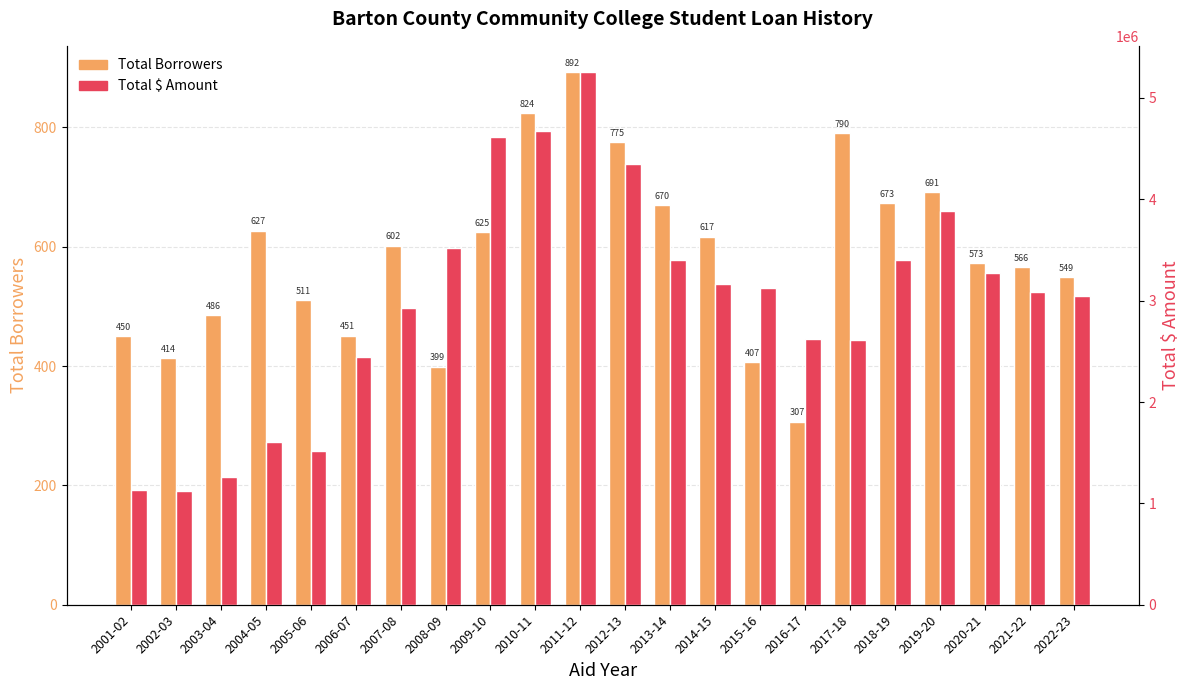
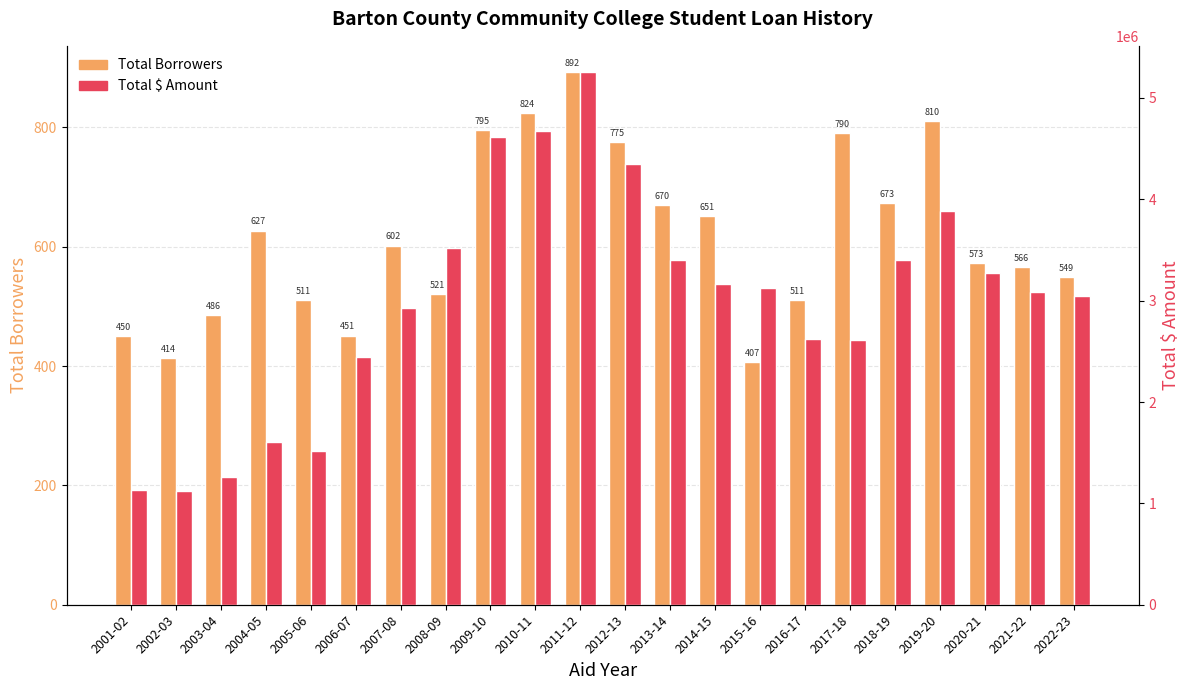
  {
    "Total Borrowers": {
      "2001-02": 450,
      "2002-03": 414,
      "2003-04": 486,
      "2004-05": 627,
      "2005-06": 511,
      "2006-07": 451,
      "2007-08": 602,
-     "2008-09": 399,
-     "2009-10": 625,
+     "2008-09": 521,
+     "2009-10": 795,
      "2010-11": 824,
      "2011-12": 892,
      "2012-13": 775,
      "2013-14": 670,
-     "2014-15": 617,
+     "2014-15": 651,
      "2015-16": 407,
-     "2016-17": 307,
+     "2016-17": 511,
      "2017-18": 790,
      "2018-19": 673,
-     "2019-20": 691,
+     "2019-20": 810,
      "2020-21": 573,
      "2021-22": 566,
      "2022-23": 549
    }
  }
